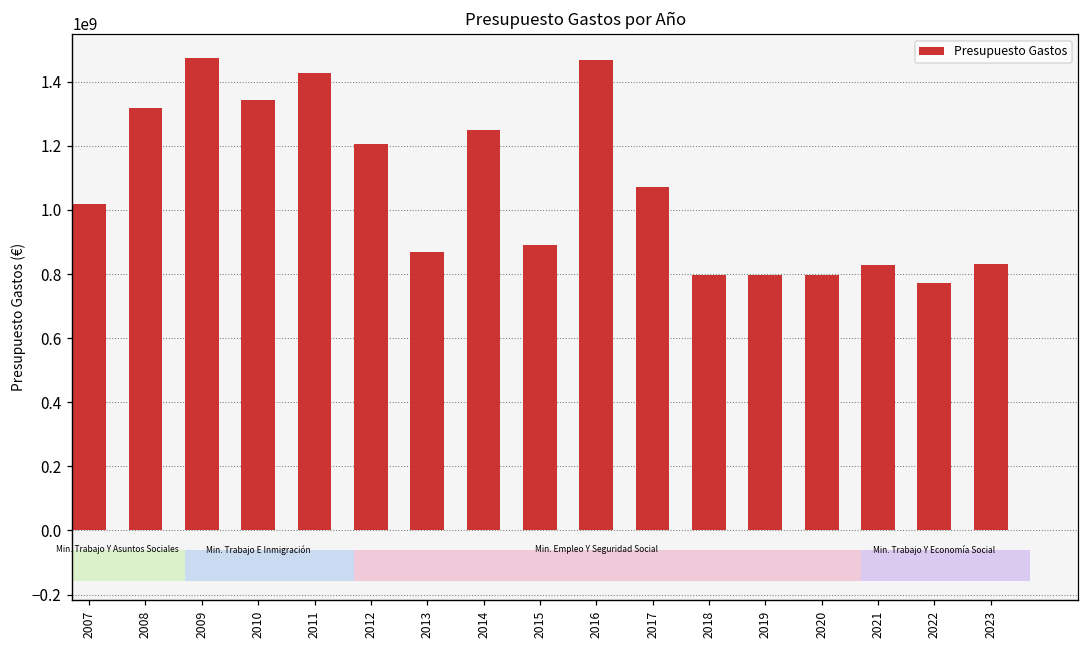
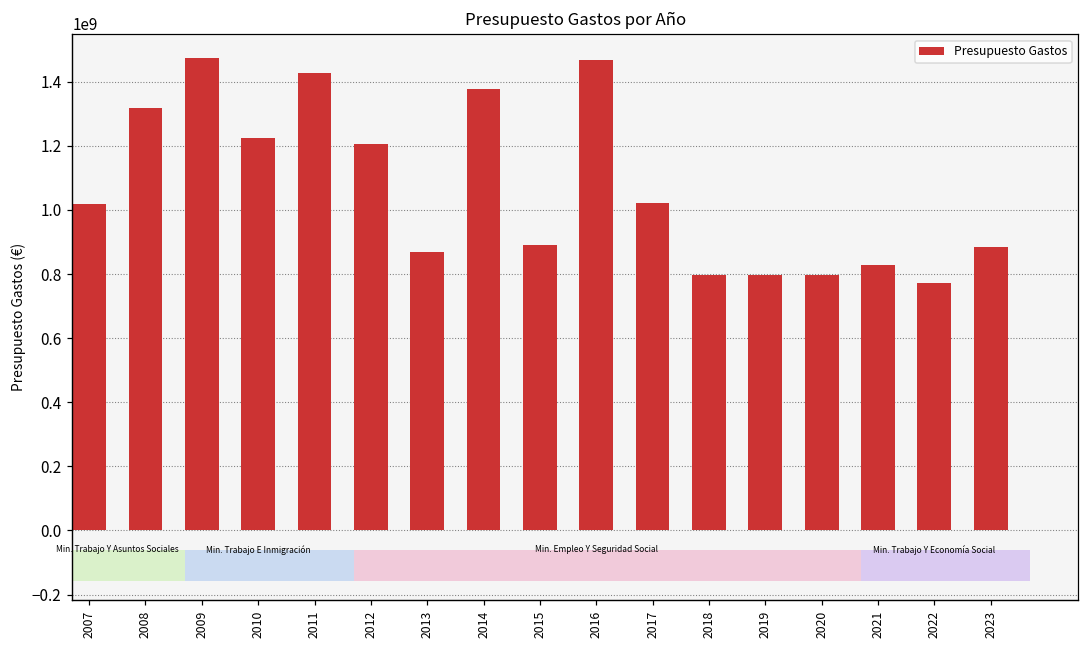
  {
    "Presupuesto Gastos": {
      "2007": 1020000000,
      "2008": 1320000000,
      "2009": 1470000000,
-     "2010": 1340000000,
+     "2010": 1230000000,
      "2011": 1430000000,
      "2012": 1210000000,
      "2013": 870000000,
-     "2014": 1250000000,
+     "2014": 1380000000,
      "2015": 890000000,
      "2016": 1470000000,
-     "2017": 1070000000,
+     "2017": 1020000000,
      "2018": 800000000,
      "2019": 800000000,
      "2020": 800000000,
      "2021": 830000000,
      "2022": 770000000,
-     "2023": 830000000
+     "2023": 890000000
    }
  }
